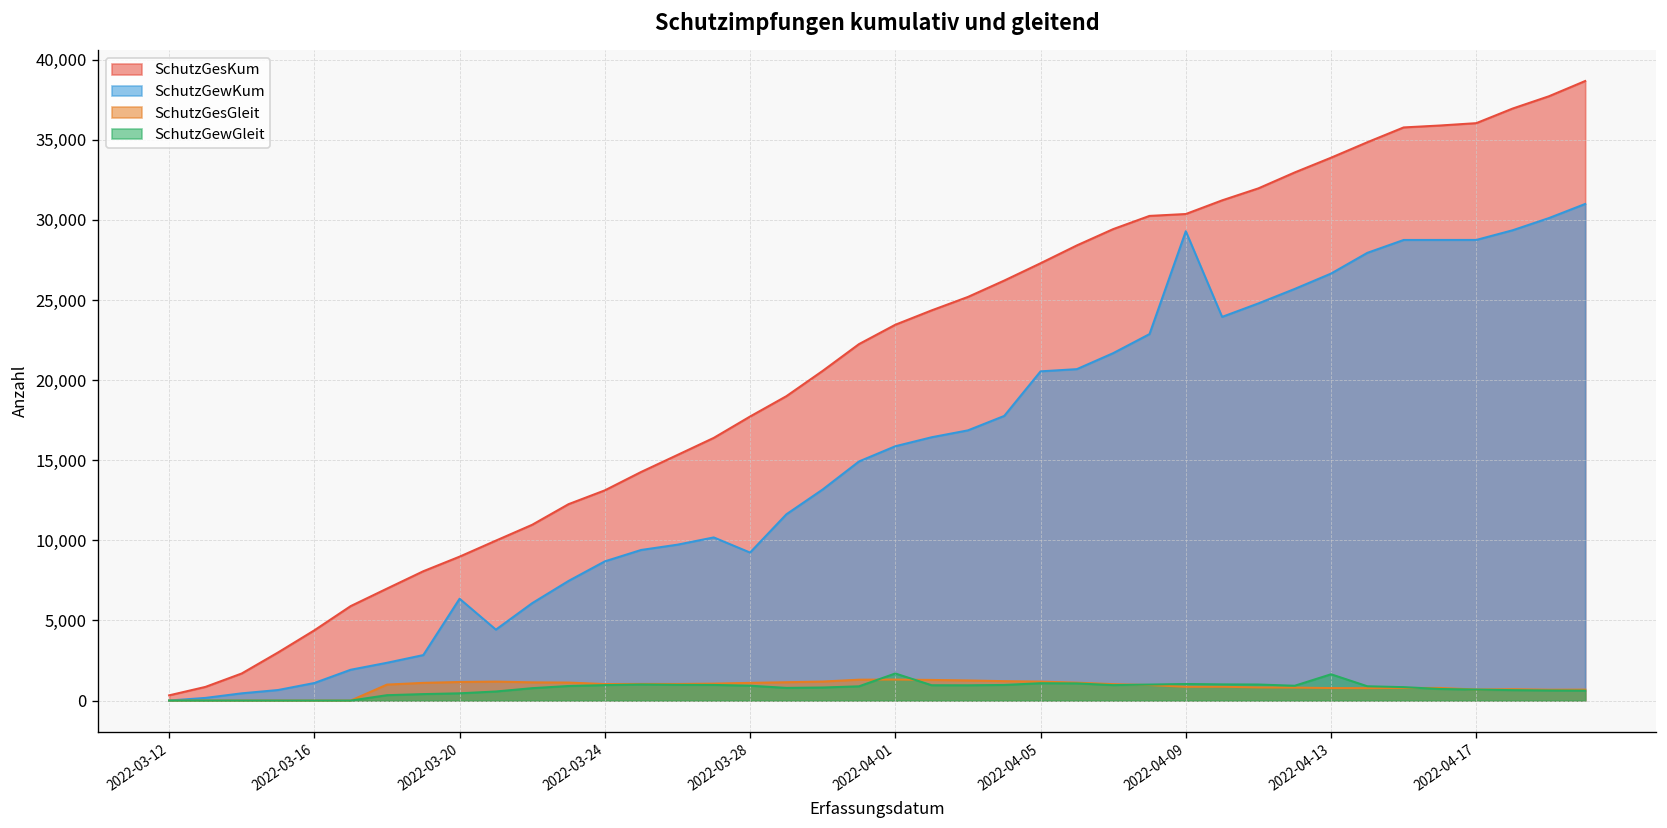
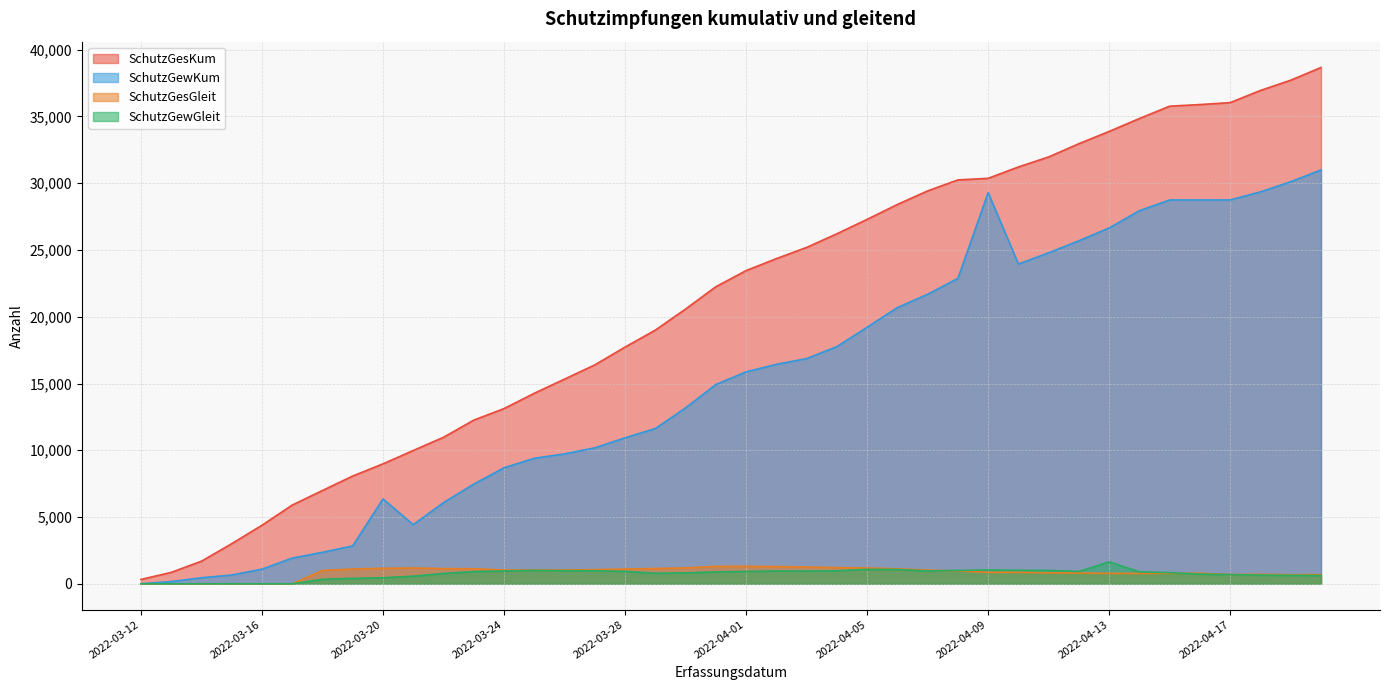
  {
    "SchutzGewKum": {
      "2022-03-16": "1,100",
      "2022-03-20": "6,400",
      "2022-03-24": "8,700",
-     "2022-03-28": "9,200",
+     "2022-03-28": "10,900",
      "2022-04-01": "15,900",
-     "2022-04-05": "20,500",
+     "2022-04-05": "19,200",
      "2022-04-09": "29,300",
      "2022-04-13": "26,600",
      "2022-04-17": "28,700"
    },
    "SchutzGewGleit": {
      "2022-03-20": "500",
-     "2022-04-01": "1,700",
+     "2022-04-01": "900",
      "2022-04-13": "1,600"
    }
  }
